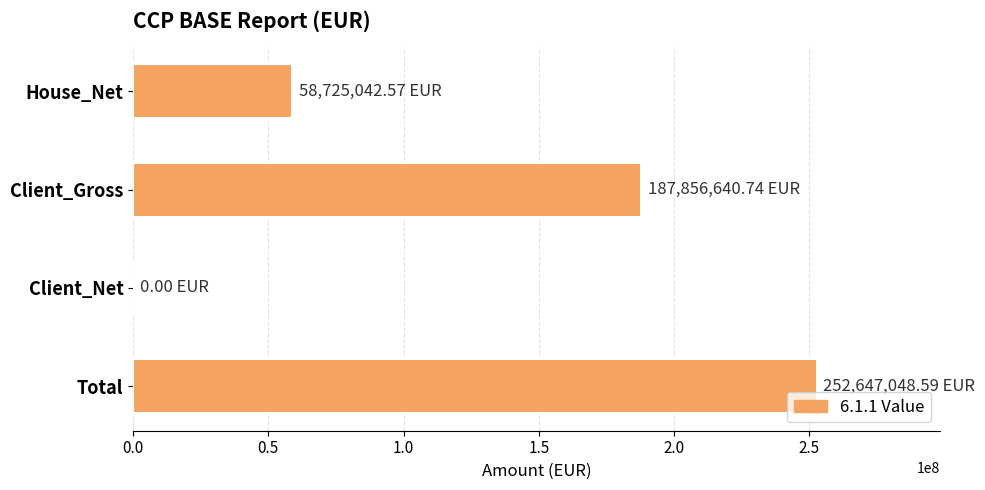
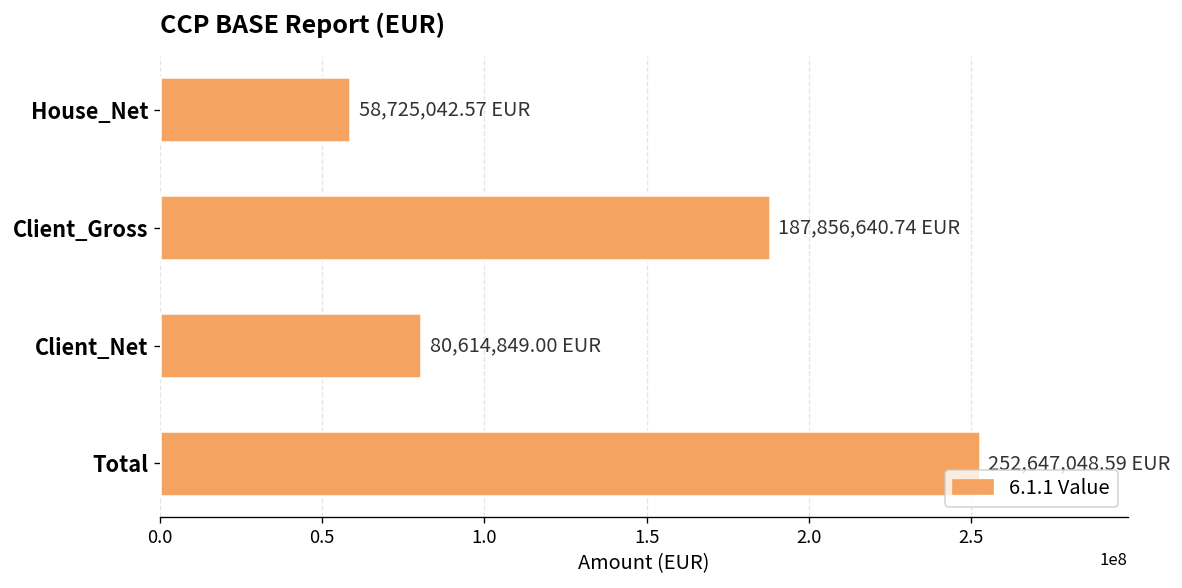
  {
    "House_Net": "58,725,042.57",
    "Client_Gross": "187,856,640.74",
-   "Client_Net": "0.00"
+   "Client_Net": "80,614,849.00"
  }
